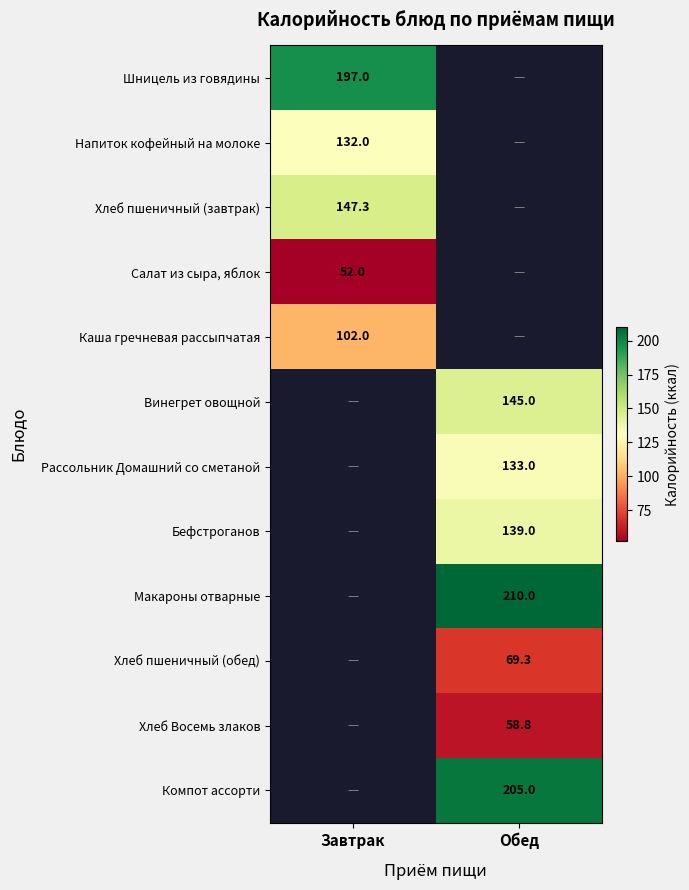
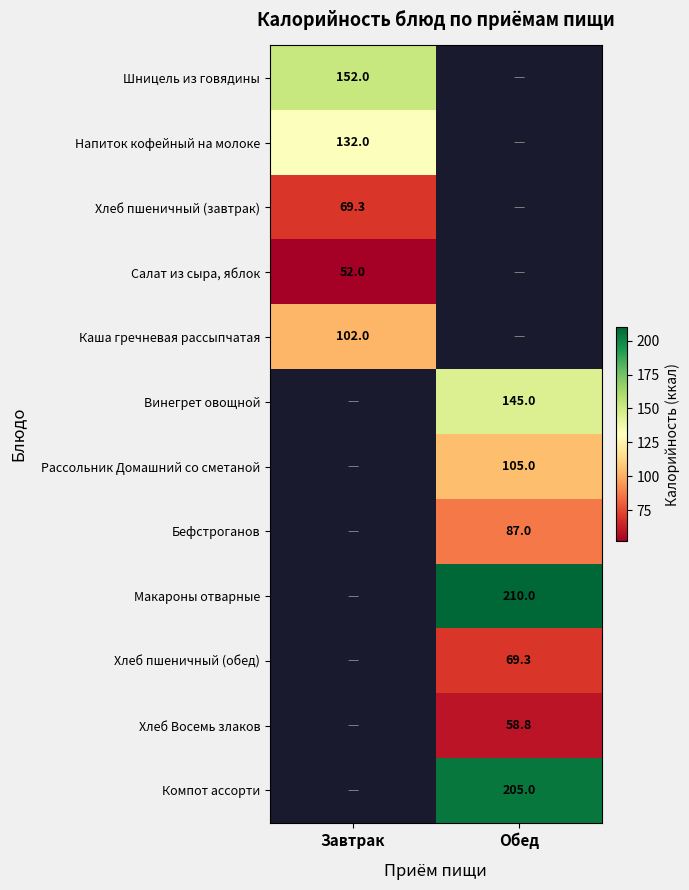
  {
    "Шницель из говядины": {
-     "Завтрак": 197.0
+     "Завтрак": 152.0
    },
    "Напиток кофейный на молоке": {
      "Завтрак": 132.0
    },
    "Хлеб пшеничный (завтрак)": {
-     "Завтрак": 147.3
+     "Завтрак": 69.3
    },
    "Салат из сыра, яблок": {
      "Завтрак": 52.0
    },
    "Каша гречневая рассыпчатая": {
      "Завтрак": 102.0
    },
    "Винегрет овощной": {
      "Обед": 145.0
    },
    "Рассольник Домашний со сметаной": {
-     "Обед": 133.0
+     "Обед": 105.0
    },
    "Бефстроганов": {
-     "Обед": 139.0
+     "Обед": 87.0
    },
    "Макароны отварные": {
      "Обед": 210.0
    },
    "Хлеб пшеничный (обед)": {
      "Обед": 69.3
    },
    "Хлеб Восемь злаков": {
      "Обед": 58.8
    },
    "Компот ассорти": {
      "Обед": 205.0
    }
  }
